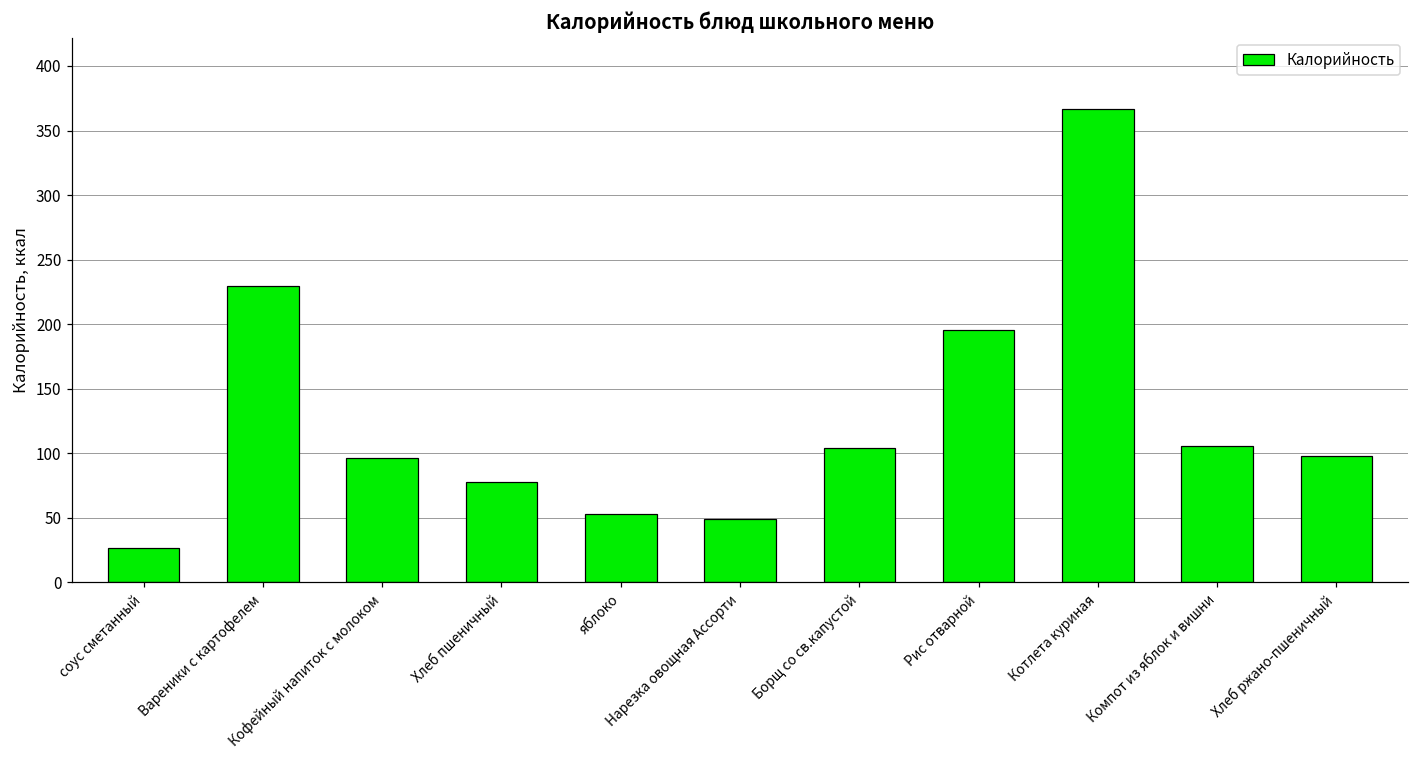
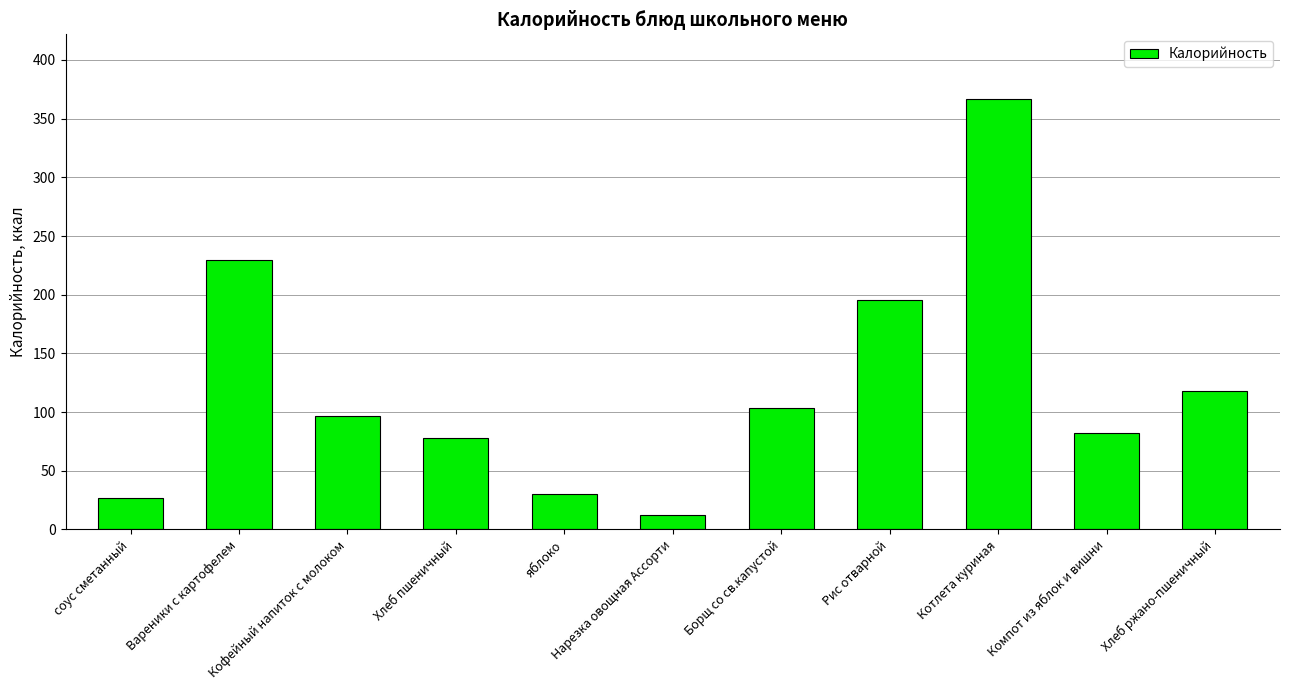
  {
    "соус сметанный": 26,
    "Вареники с картофелем": 230,
    "Кофейный напиток с молоком": 97,
    "Хлеб пшеничный": 78,
-   "яблоко": 53,
-   "Нарезка овощная Ассорти": 49,
+   "яблоко": 30,
+   "Нарезка овощная Ассорти": 13,
    "Борщ со св.капустой": 104,
    "Рис отварной": 196,
    "Котлета куриная": 367,
-   "Компот из яблок и вишни": 106,
-   "Хлеб ржано-пшеничный": 98
+   "Компот из яблок и вишни": 82,
+   "Хлеб ржано-пшеничный": 118
  }
